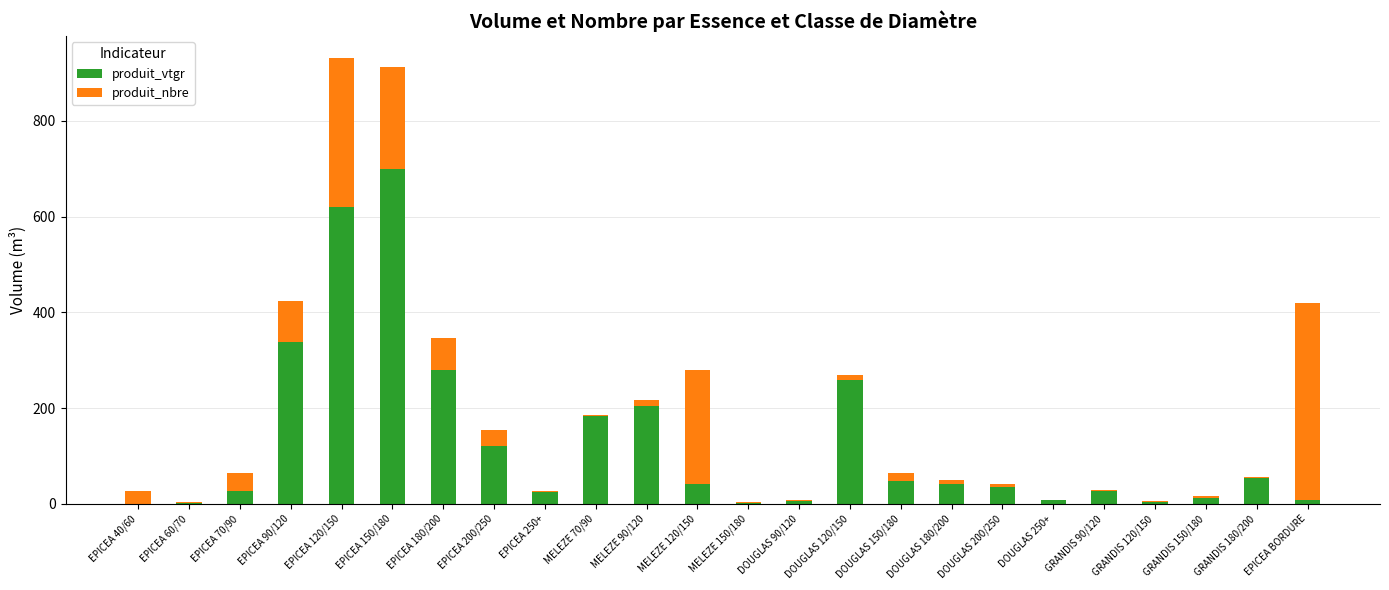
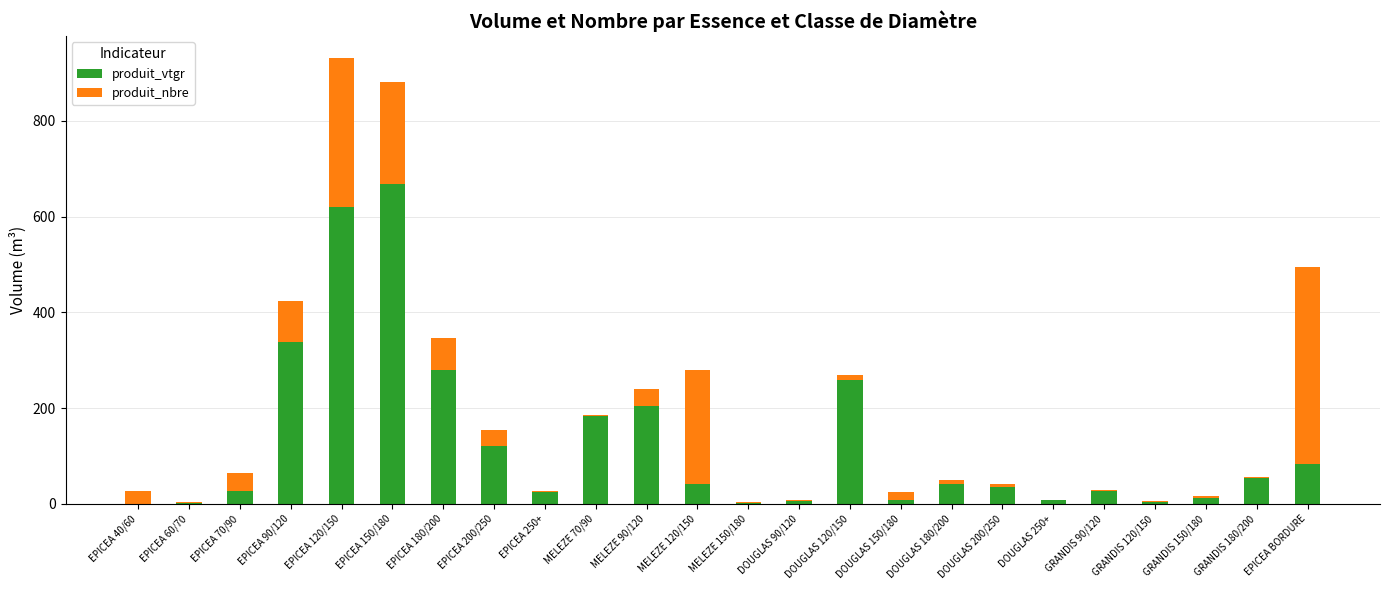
  {
    "produit_vtgr": {
      "EPICEA 70/90": 30,
      "EPICEA 90/120": 340,
      "EPICEA 120/150": 620,
-     "EPICEA 150/180": 700,
+     "EPICEA 150/180": 670,
      "EPICEA 180/200": 280,
      "EPICEA 200/250": 120,
      "EPICEA 250+": 20,
      "MELEZE 70/90": 180,
      "MELEZE 90/120": 200,
      "MELEZE 120/150": 40,
      "DOUGLAS 120/150": 260,
-     "DOUGLAS 150/180": 50,
+     "DOUGLAS 150/180": 10,
      "DOUGLAS 180/200": 40,
      "DOUGLAS 200/250": 30,
      "DOUGLAS 250+": 10,
      "GRANDIS 90/120": 30,
      "GRANDIS 150/180": 10,
      "GRANDIS 180/200": 50,
-     "EPICEA BORDURE": 10
+     "EPICEA BORDURE": 80
    },
    "produit_nbre": {
      "EPICEA 40/60": 30,
      "EPICEA 70/90": 40,
      "EPICEA 90/120": 90,
      "EPICEA 120/150": 310,
      "EPICEA 150/180": 210,
      "EPICEA 180/200": 70,
      "EPICEA 200/250": 30,
-     "MELEZE 90/120": 10,
+     "MELEZE 90/120": 40,
      "MELEZE 120/150": 240,
      "DOUGLAS 120/150": 10,
      "DOUGLAS 150/180": 20,
      "DOUGLAS 180/200": 10,
      "DOUGLAS 200/250": 10,
      "EPICEA BORDURE": 410
    }
  }
